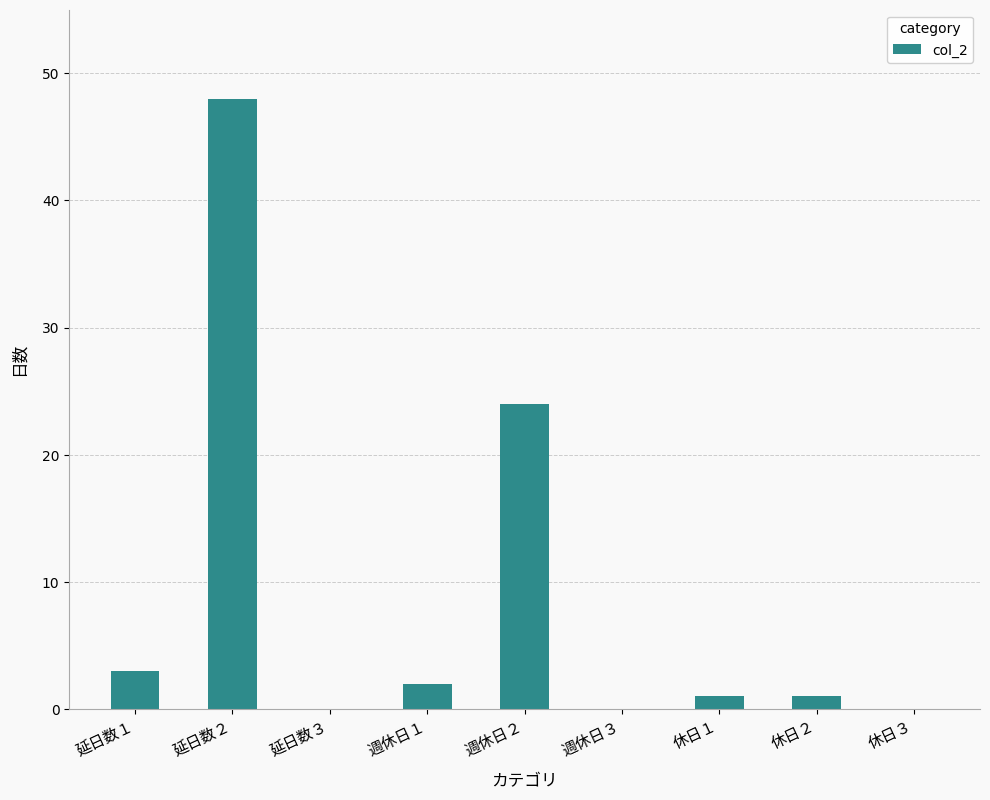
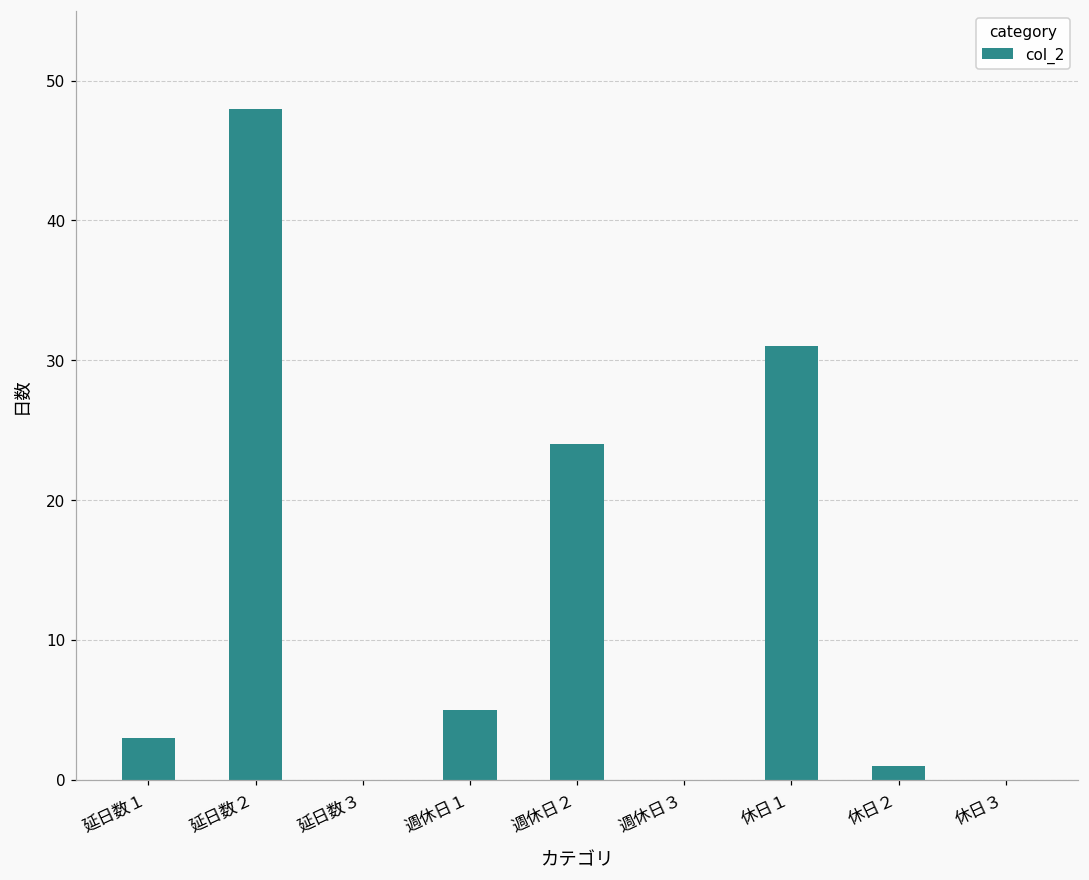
  {
    "延日数１": 3,
    "延日数２": 48,
    "延日数３": 0,
-   "週休日１": 2,
+   "週休日１": 5,
    "週休日２": 24,
    "週休日３": 0,
-   "休日１": 1,
+   "休日１": 31,
    "休日２": 1,
    "休日３": 0
  }
